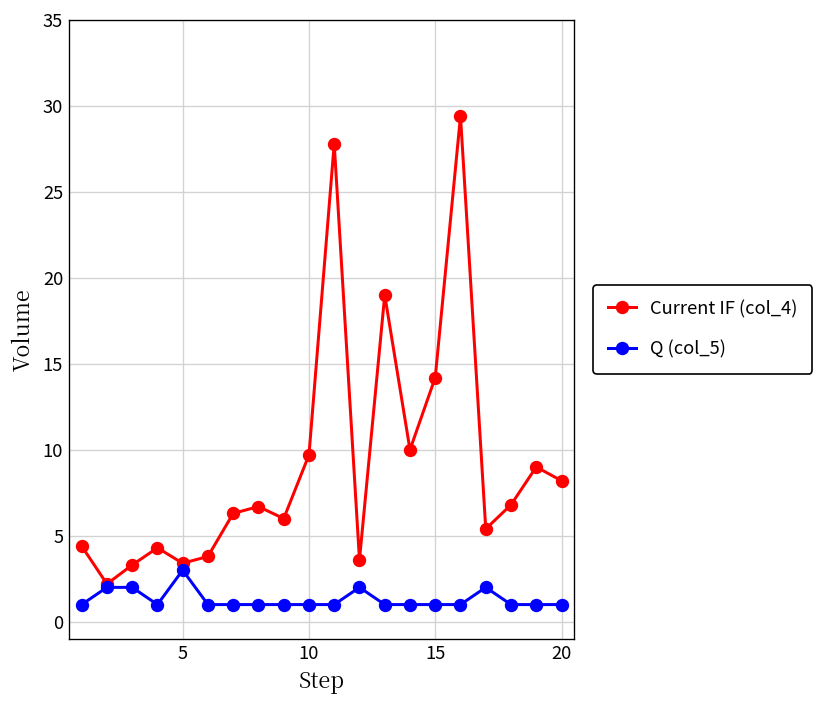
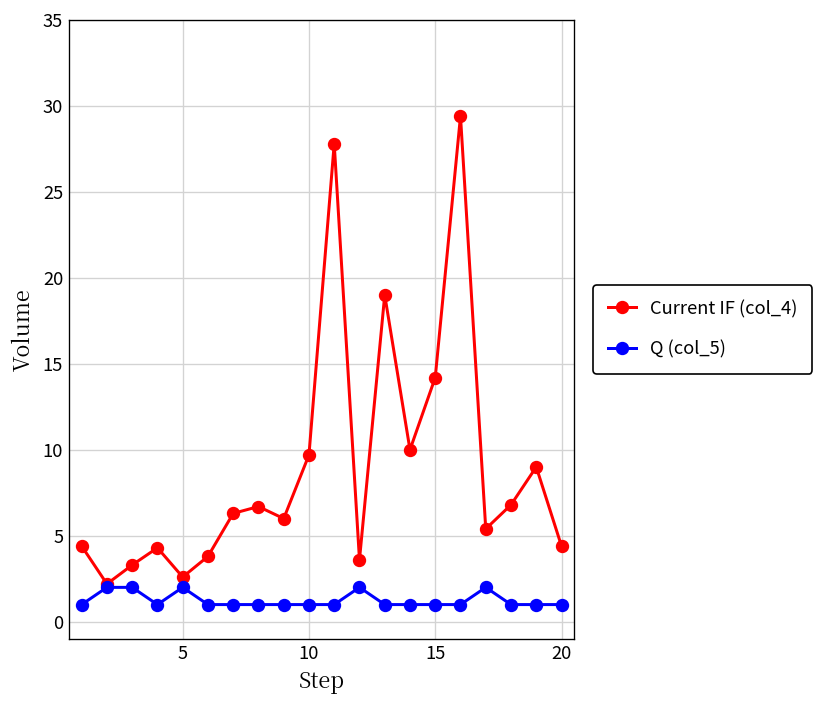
  {
    "Current IF (col_4)": {
-     "5": 3.4,
+     "5": 2.6,
      "10": 9.7,
      "15": 14.2,
-     "20": 8.2
+     "20": 4.4
    },
    "Q (col_5)": {
-     "5": 3,
+     "5": 2,
      "10": 1,
      "15": 1,
      "20": 1
    }
  }
